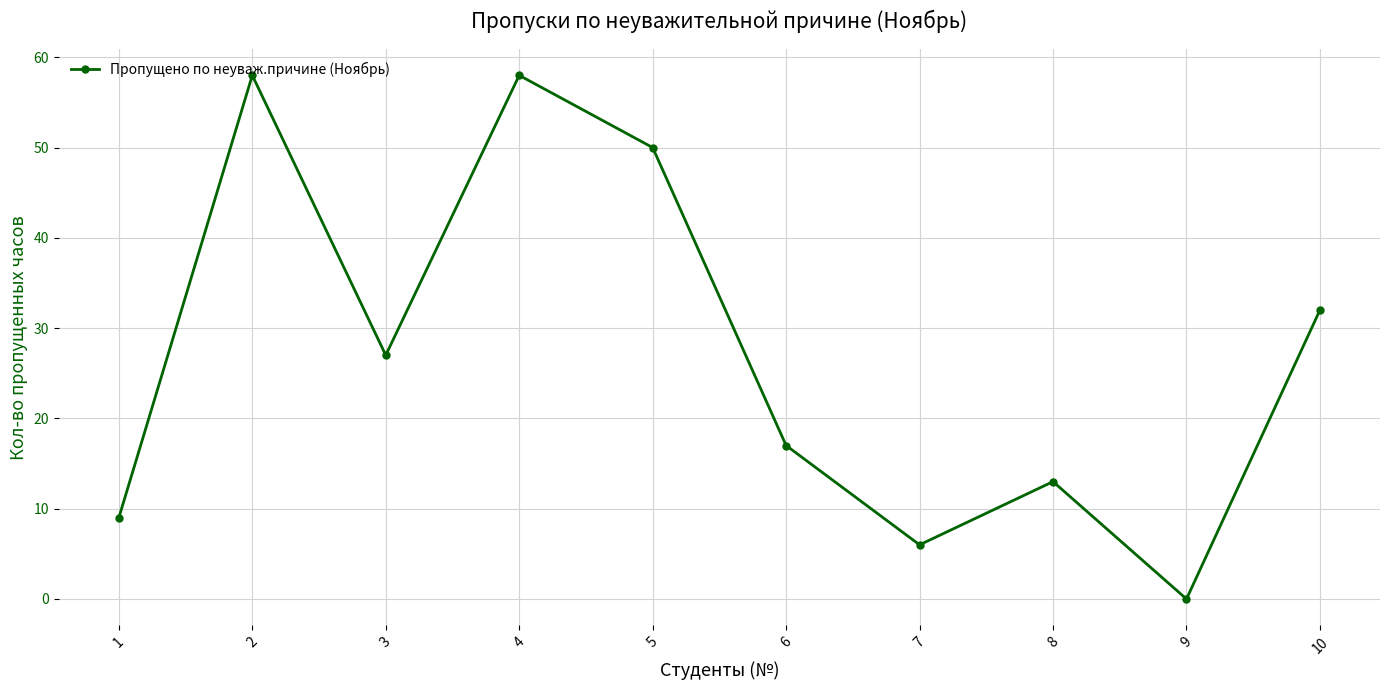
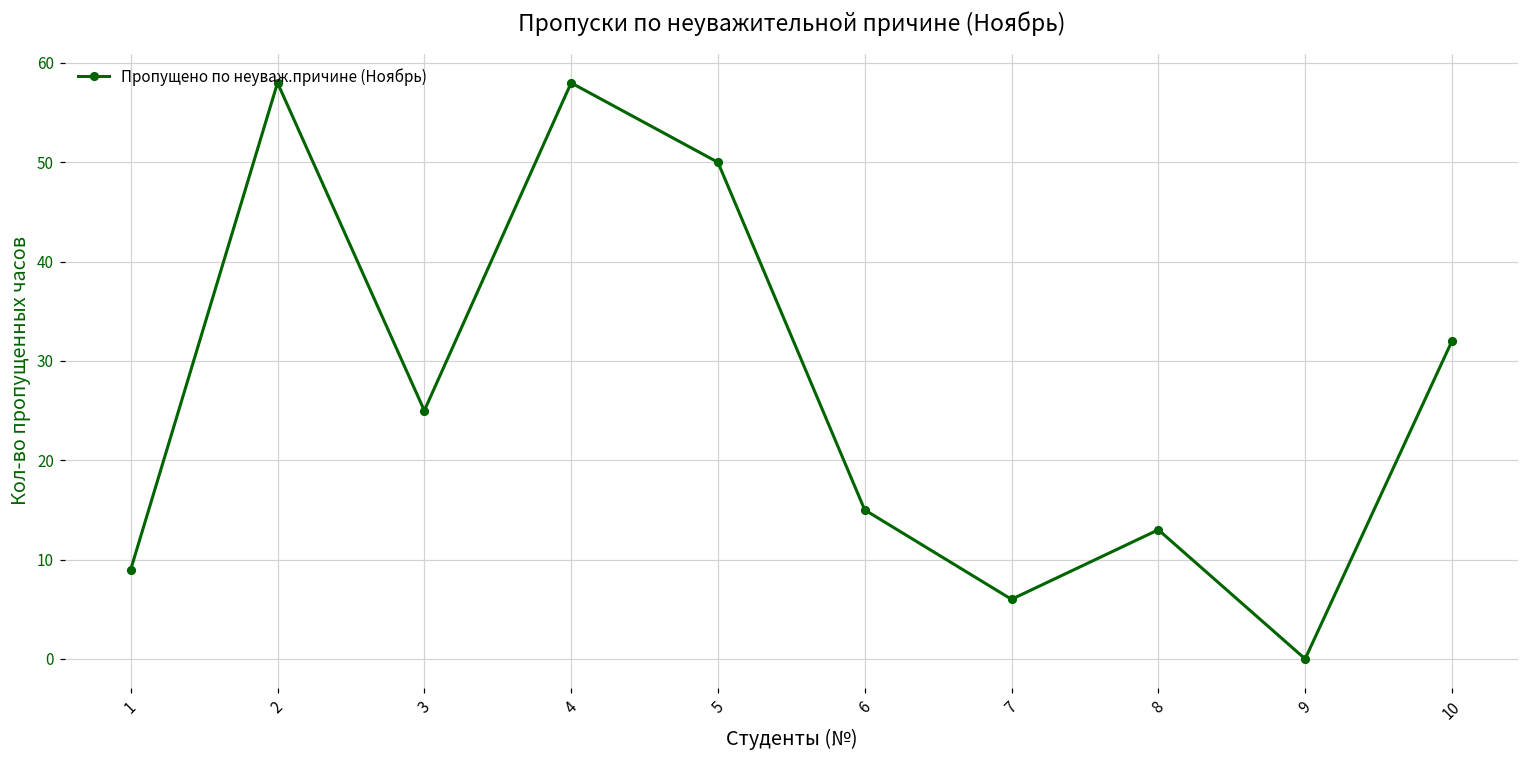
  {
    "1": 9,
    "2": 58,
-   "3": 27,
+   "3": 25,
    "4": 58,
    "5": 50,
-   "6": 17,
+   "6": 15,
    "7": 6,
    "8": 13,
    "9": 0,
    "10": 32
  }
